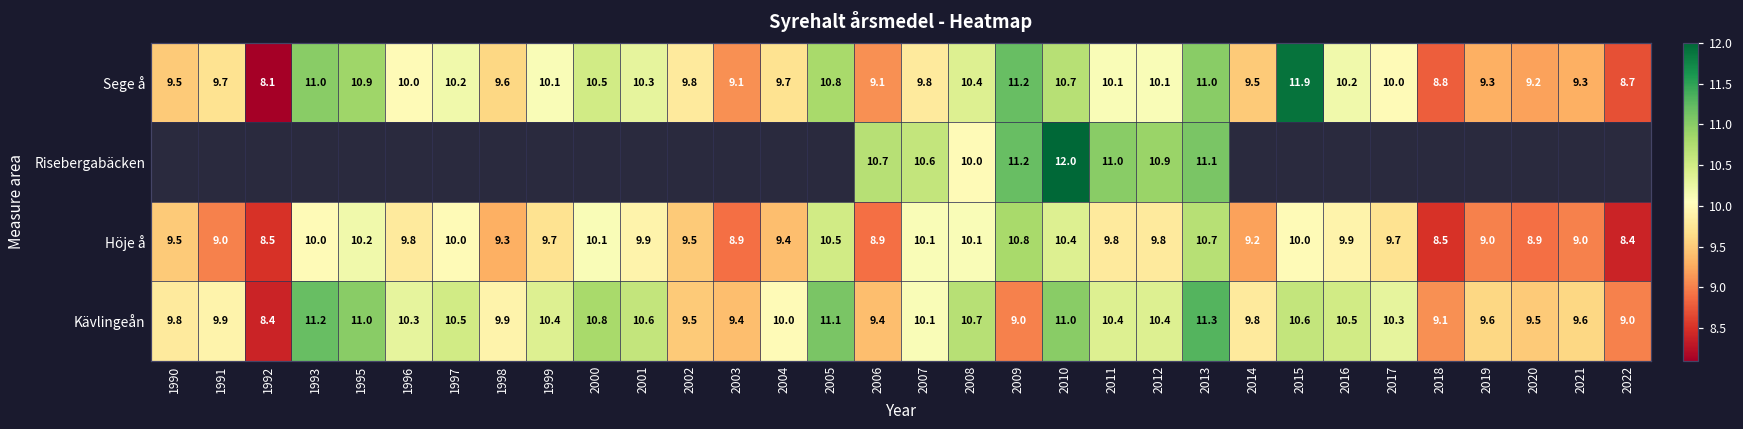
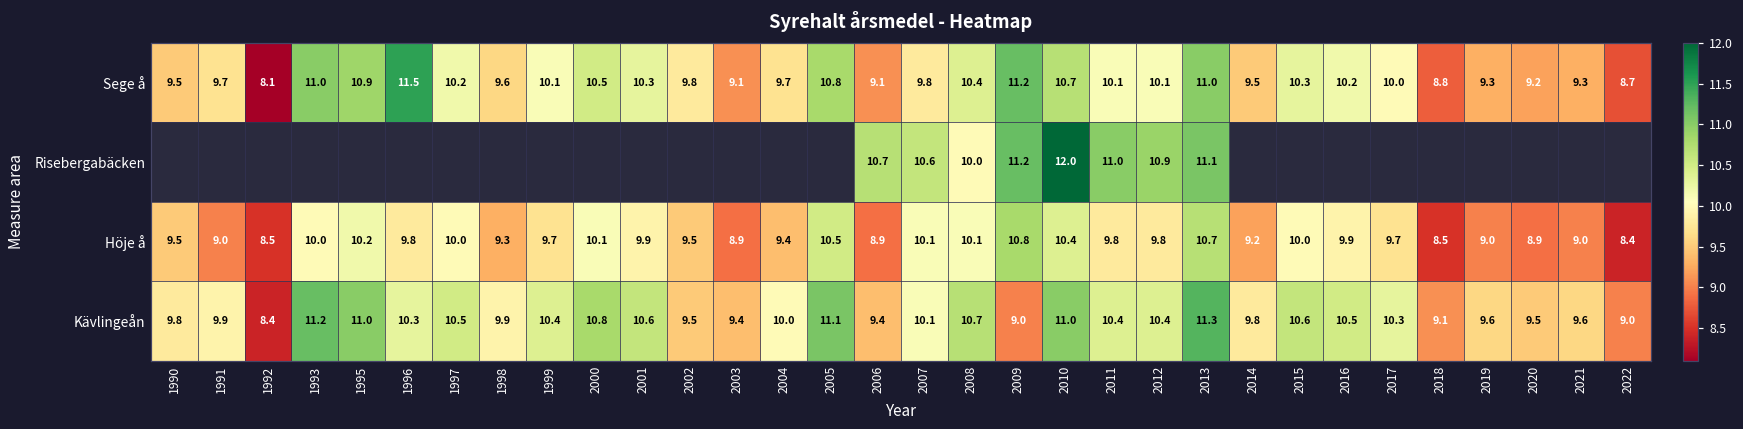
  {
    "Sege å": {
      "1990": 9.5,
      "1991": 9.7,
      "1992": 8.1,
      "1993": 11.0,
      "1995": 10.9,
-     "1996": 10.0,
+     "1996": 11.5,
      "1997": 10.2,
      "1998": 9.6,
      "1999": 10.1,
      "2000": 10.5,
      "2001": 10.3,
      "2002": 9.8,
      "2003": 9.1,
      "2004": 9.7,
      "2005": 10.8,
      "2006": 9.1,
      "2007": 9.8,
      "2008": 10.4,
      "2009": 11.2,
      "2010": 10.7,
      "2011": 10.1,
      "2012": 10.1,
      "2013": 11.0,
      "2014": 9.5,
-     "2015": 11.9,
+     "2015": 10.3,
      "2016": 10.2,
      "2017": 10.0,
      "2018": 8.8,
      "2019": 9.3,
      "2020": 9.2,
      "2021": 9.3,
      "2022": 8.7
    },
    "Risebergabäcken": {
      "2006": 10.7,
      "2007": 10.6,
      "2008": 10.0,
      "2009": 11.2,
      "2010": 12.0,
      "2011": 11.0,
      "2012": 10.9,
      "2013": 11.1
    },
    "Höje å": {
      "1990": 9.5,
      "1991": 9.0,
      "1992": 8.5,
      "1993": 10.0,
      "1995": 10.2,
      "1996": 9.8,
      "1997": 10.0,
      "1998": 9.3,
      "1999": 9.7,
      "2000": 10.1,
      "2001": 9.9,
      "2002": 9.5,
      "2003": 8.9,
      "2004": 9.4,
      "2005": 10.5,
      "2006": 8.9,
      "2007": 10.1,
      "2008": 10.1,
      "2009": 10.8,
      "2010": 10.4,
      "2011": 9.8,
      "2012": 9.8,
      "2013": 10.7,
      "2014": 9.2,
      "2015": 10.0,
      "2016": 9.9,
      "2017": 9.7,
      "2018": 8.5,
      "2019": 9.0,
      "2020": 8.9,
      "2021": 9.0,
      "2022": 8.4
    },
    "Kävlingeån": {
      "1990": 9.8,
      "1991": 9.9,
      "1992": 8.4,
      "1993": 11.2,
      "1995": 11.0,
      "1996": 10.3,
      "1997": 10.5,
      "1998": 9.9,
      "1999": 10.4,
      "2000": 10.8,
      "2001": 10.6,
      "2002": 9.5,
      "2003": 9.4,
      "2004": 10.0,
      "2005": 11.1,
      "2006": 9.4,
      "2007": 10.1,
      "2008": 10.7,
      "2009": 9.0,
      "2010": 11.0,
      "2011": 10.4,
      "2012": 10.4,
      "2013": 11.3,
      "2014": 9.8,
      "2015": 10.6,
      "2016": 10.5,
      "2017": 10.3,
      "2018": 9.1,
      "2019": 9.6,
      "2020": 9.5,
      "2021": 9.6,
      "2022": 9.0
    }
  }
